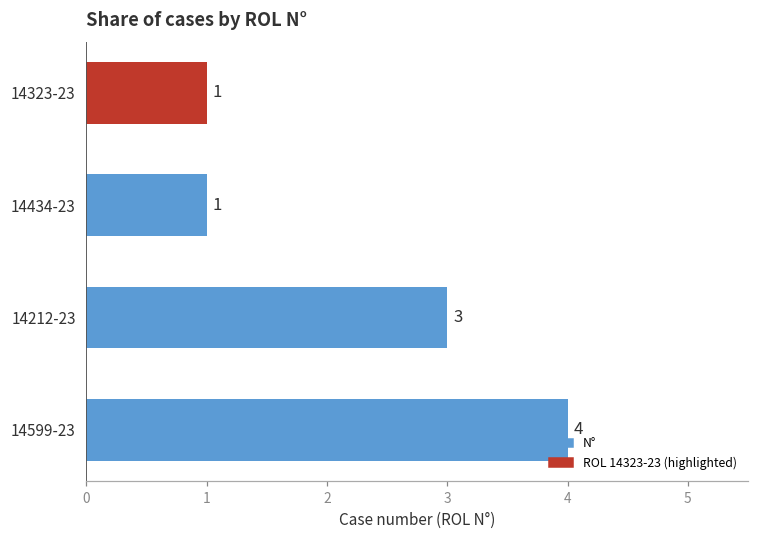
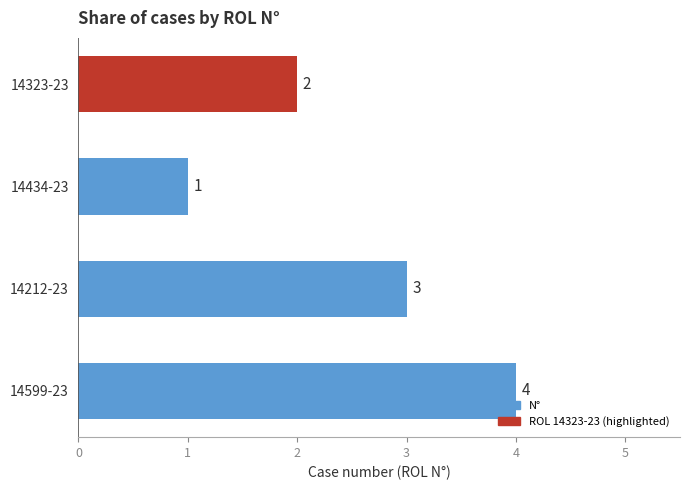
  {
-   "14323-23": 1,
+   "14323-23": 2,
    "14434-23": 1,
    "14212-23": 3,
    "14599-23": 4
  }
